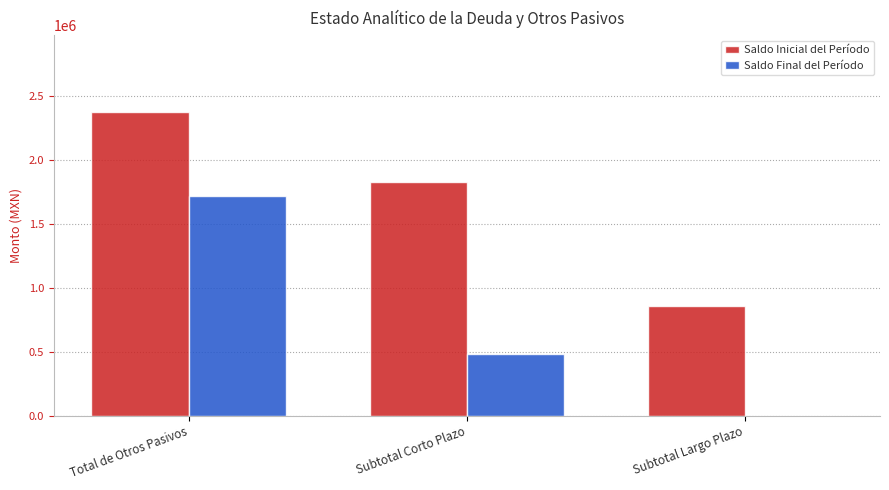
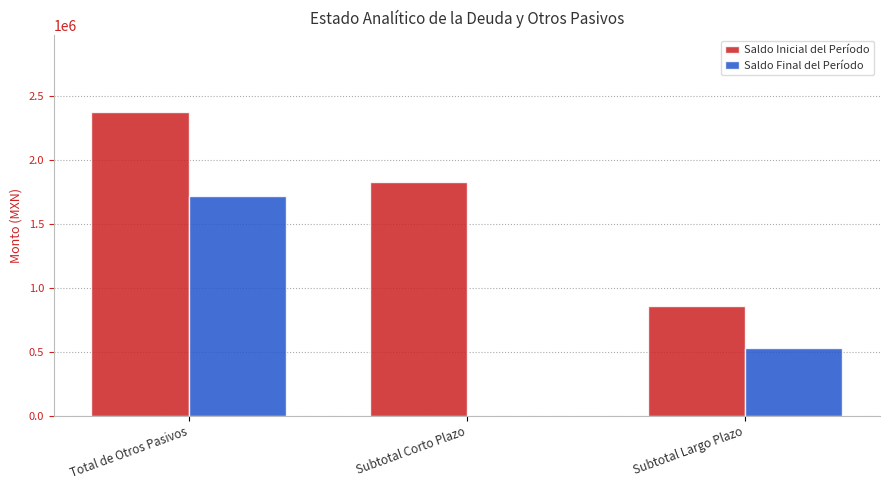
  {
    "Saldo Inicial del Período": {
      "Total de Otros Pasivos": 2380000,
      "Subtotal Corto Plazo": 1820000,
      "Subtotal Largo Plazo": 860000
    },
    "Saldo Final del Período": {
      "Total de Otros Pasivos": 1710000,
-     "Subtotal Corto Plazo": 480000,
-     "Subtotal Largo Plazo": 0
+     "Subtotal Corto Plazo": 0,
+     "Subtotal Largo Plazo": 530000
    }
  }
